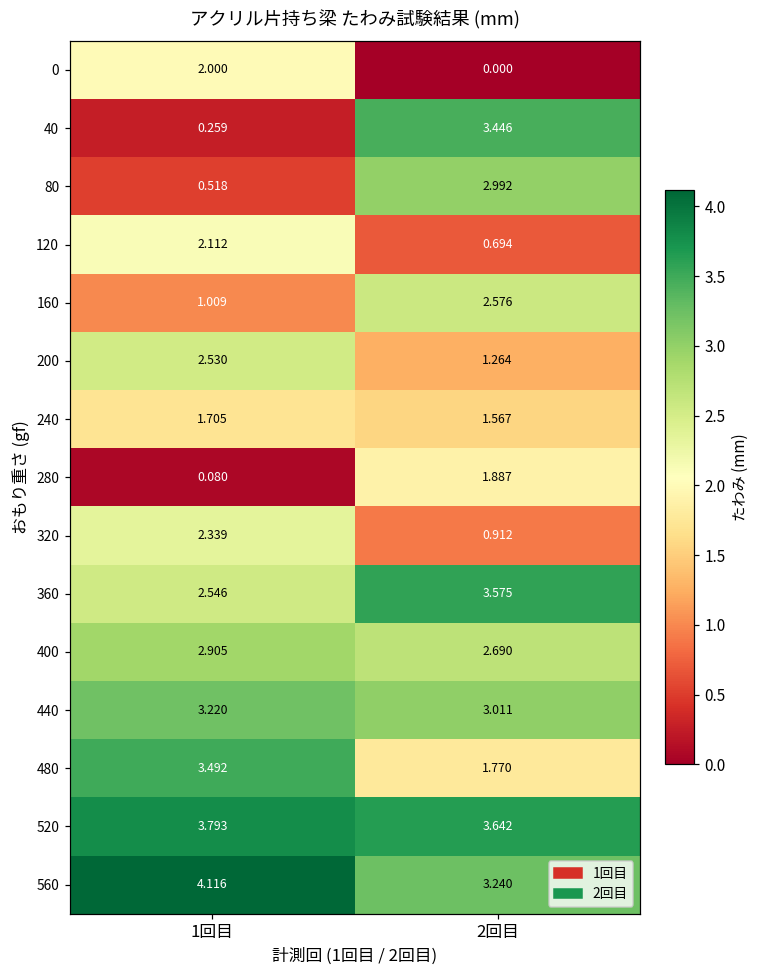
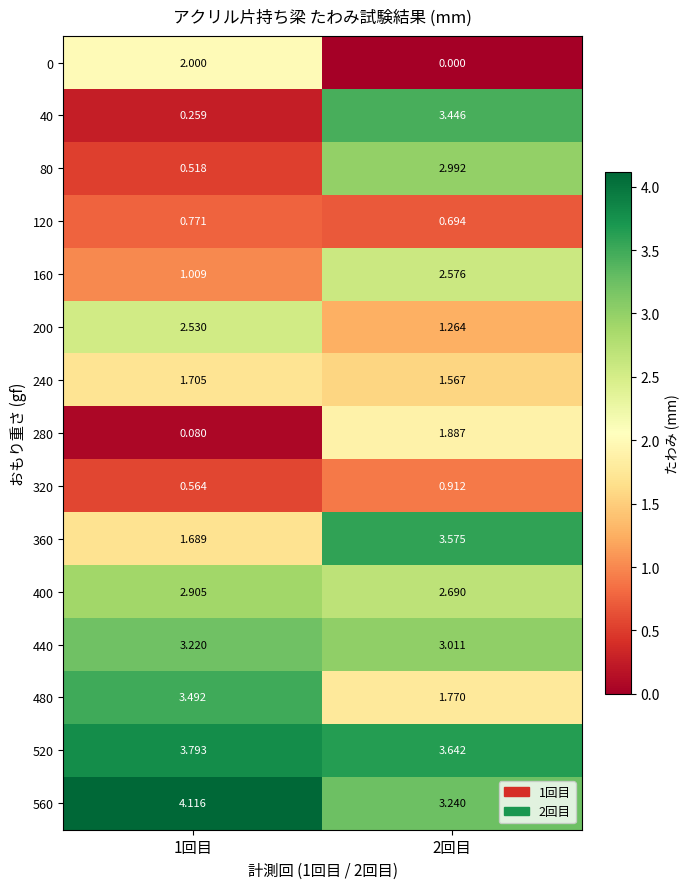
  {
    "0": {
      "1回目": 2.000,
      "2回目": 0.000
    },
    "40": {
      "1回目": 0.259,
      "2回目": 3.446
    },
    "80": {
      "1回目": 0.518,
      "2回目": 2.992
    },
    "120": {
-     "1回目": 2.112,
+     "1回目": 0.771,
      "2回目": 0.694
    },
    "160": {
      "1回目": 1.009,
      "2回目": 2.576
    },
    "200": {
      "1回目": 2.530,
      "2回目": 1.264
    },
    "240": {
      "1回目": 1.705,
      "2回目": 1.567
    },
    "280": {
      "1回目": 0.080,
      "2回目": 1.887
    },
    "320": {
-     "1回目": 2.339,
+     "1回目": 0.564,
      "2回目": 0.912
    },
    "360": {
-     "1回目": 2.546,
+     "1回目": 1.689,
      "2回目": 3.575
    },
    "400": {
      "1回目": 2.905,
      "2回目": 2.690
    },
    "440": {
      "1回目": 3.220,
      "2回目": 3.011
    },
    "480": {
      "1回目": 3.492,
      "2回目": 1.770
    },
    "520": {
      "1回目": 3.793,
      "2回目": 3.642
    },
    "560": {
      "1回目": 4.116,
      "2回目": 3.240
    }
  }
